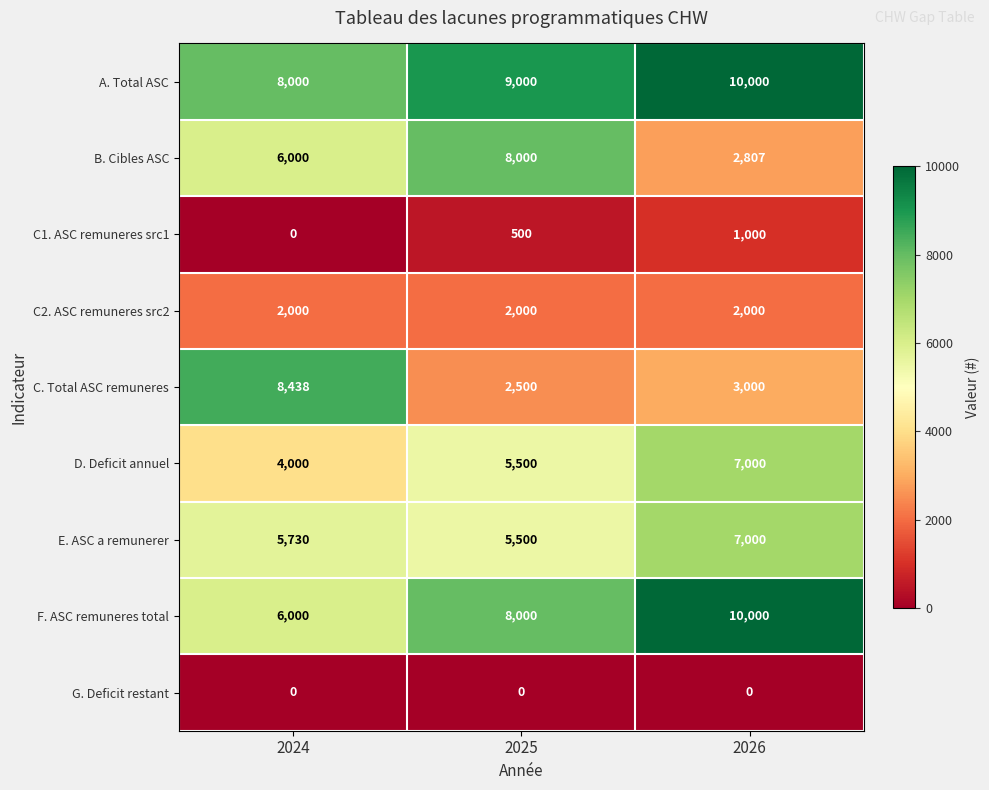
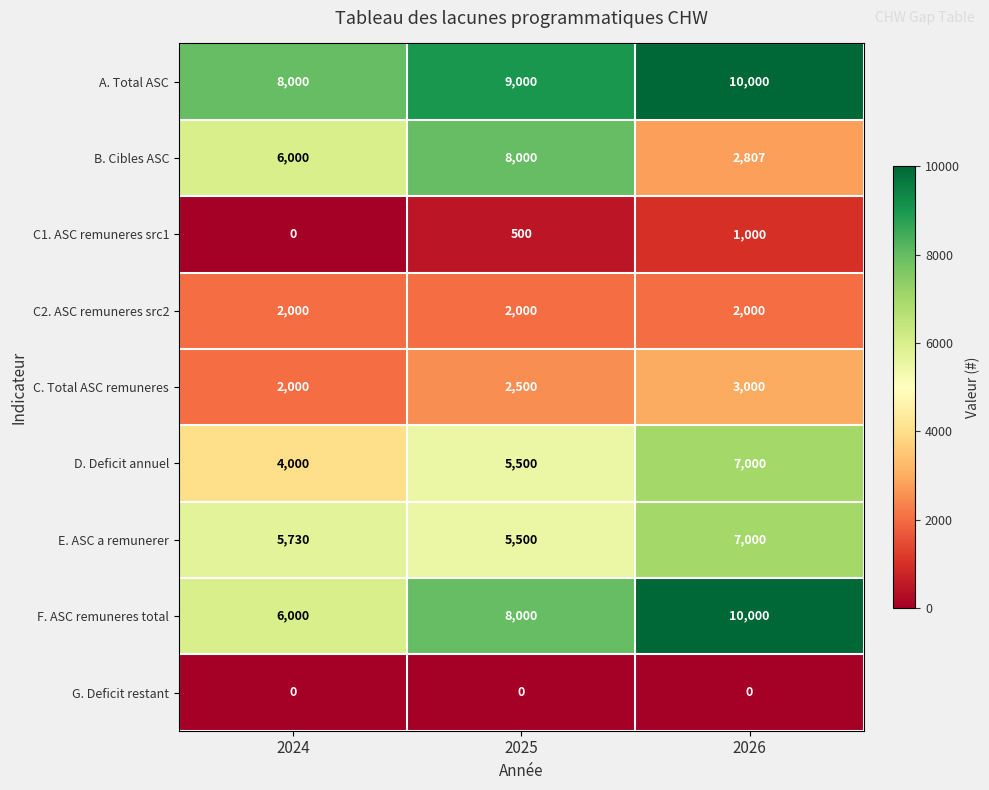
  {
    "A. Total ASC": {
      "2024": "8,000",
      "2025": "9,000",
      "2026": "10,000"
    },
    "B. Cibles ASC": {
      "2024": "6,000",
      "2025": "8,000",
      "2026": "2,807"
    },
    "C1. ASC remuneres src1": {
      "2024": "0",
      "2025": "500",
      "2026": "1,000"
    },
    "C2. ASC remuneres src2": {
      "2024": "2,000",
      "2025": "2,000",
      "2026": "2,000"
    },
    "C. Total ASC remuneres": {
-     "2024": "8,438",
+     "2024": "2,000",
      "2025": "2,500",
      "2026": "3,000"
    },
    "D. Deficit annuel": {
      "2024": "4,000",
      "2025": "5,500",
      "2026": "7,000"
    },
    "E. ASC a remunerer": {
      "2024": "5,730",
      "2025": "5,500",
      "2026": "7,000"
    },
    "F. ASC remuneres total": {
      "2024": "6,000",
      "2025": "8,000",
      "2026": "10,000"
    },
    "G. Deficit restant": {
      "2024": "0",
      "2025": "0",
      "2026": "0"
    }
  }
